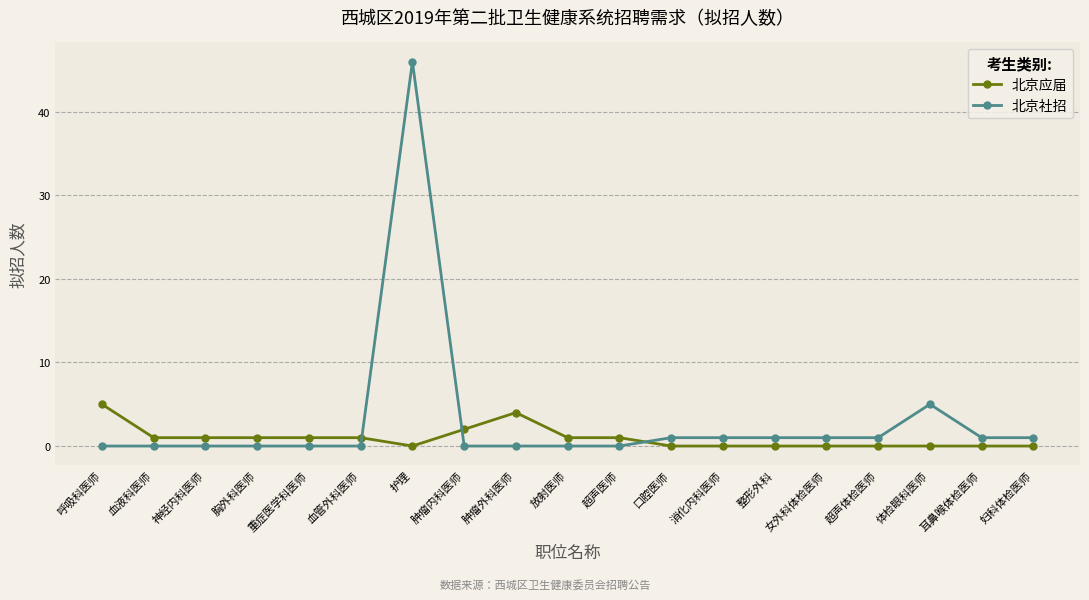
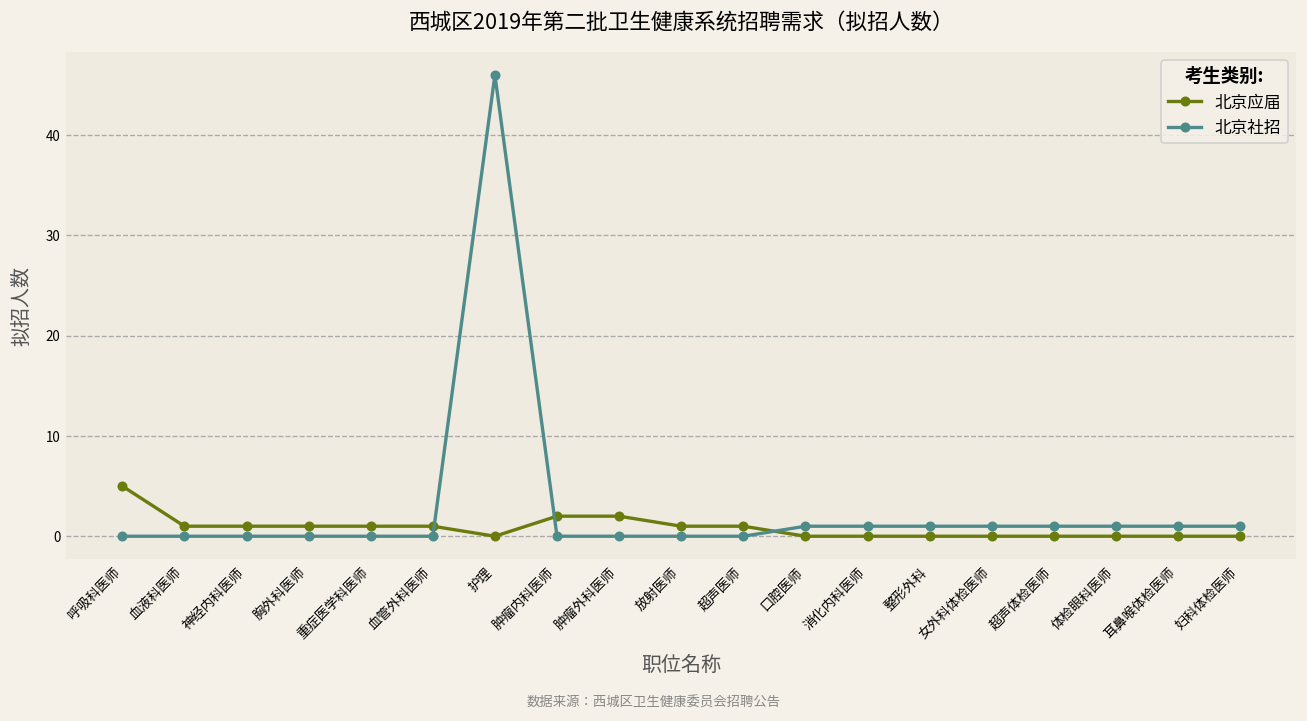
  {
    "北京应届": {
      "呼吸科医师": 5,
      "血液科医师": 1,
      "神经内科医师": 1,
      "胸外科医师": 1,
      "重症医学科医师": 1,
      "血管外科医师": 1,
      "护理": 0,
      "肿瘤内科医师": 2,
-     "肿瘤外科医师": 4,
+     "肿瘤外科医师": 2,
      "放射医师": 1,
      "超声医师": 1,
      "口腔医师": 0,
      "消化内科医师": 0,
      "整形外科": 0,
      "女外科体检医师": 0,
      "超声体检医师": 0,
      "体检眼科医师": 0,
      "耳鼻喉体检医师": 0,
      "妇科体检医师": 0
    },
    "北京社招": {
      "呼吸科医师": 0,
      "血液科医师": 0,
      "神经内科医师": 0,
      "胸外科医师": 0,
      "重症医学科医师": 0,
      "血管外科医师": 0,
      "护理": 46,
      "肿瘤内科医师": 0,
      "肿瘤外科医师": 0,
      "放射医师": 0,
      "超声医师": 0,
      "口腔医师": 1,
      "消化内科医师": 1,
      "整形外科": 1,
      "女外科体检医师": 1,
      "超声体检医师": 1,
-     "体检眼科医师": 5,
+     "体检眼科医师": 1,
      "耳鼻喉体检医师": 1,
      "妇科体检医师": 1
    }
  }
